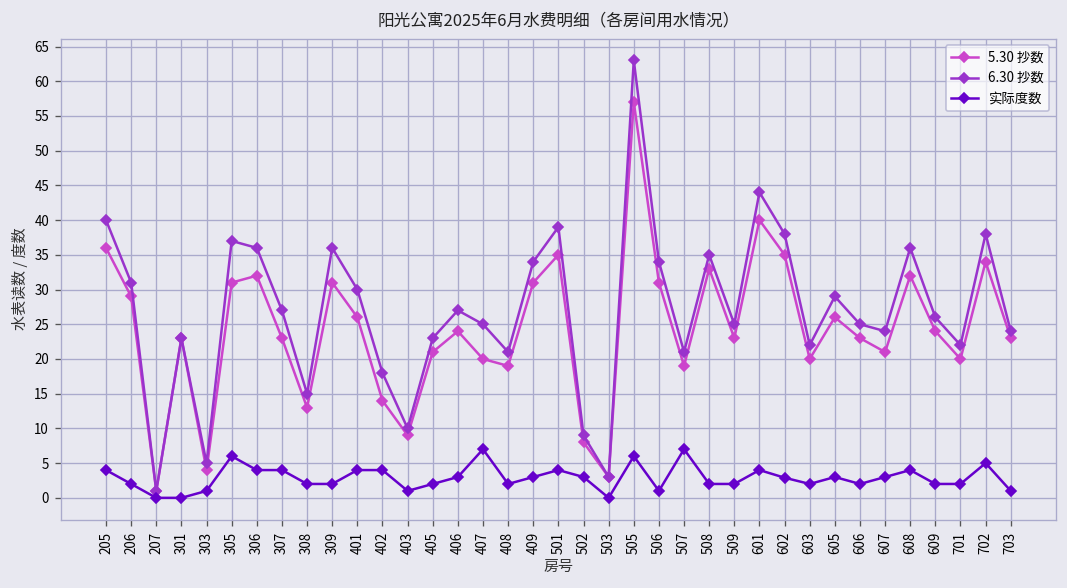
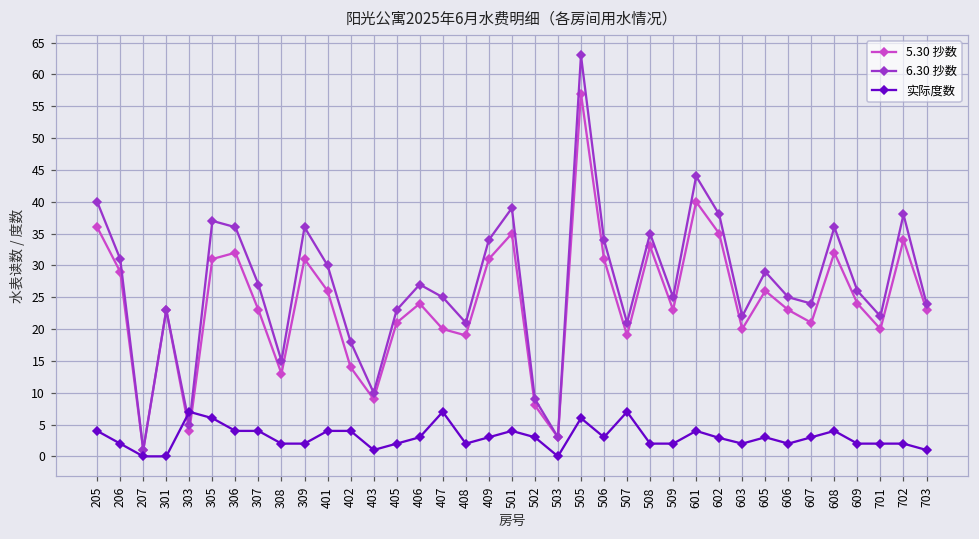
  {
    "实际度数": {
      "205": 4,
      "206": 2,
      "207": 0,
      "301": 0,
-     "303": 1,
+     "303": 7,
      "305": 6,
      "306": 4,
      "307": 4,
      "308": 2,
      "309": 2,
      "401": 4,
      "402": 4,
      "403": 1,
      "405": 2,
      "406": 3,
      "407": 7,
      "408": 2,
      "409": 3,
      "501": 4,
      "502": 3,
      "503": 0,
      "505": 6,
-     "506": 1,
+     "506": 3,
      "507": 7,
      "508": 2,
      "509": 2,
      "601": 4,
      "602": 3,
      "603": 2,
      "605": 3,
      "606": 2,
      "607": 3,
      "608": 4,
      "609": 2,
      "701": 2,
-     "702": 5,
+     "702": 2,
      "703": 1
    }
  }
